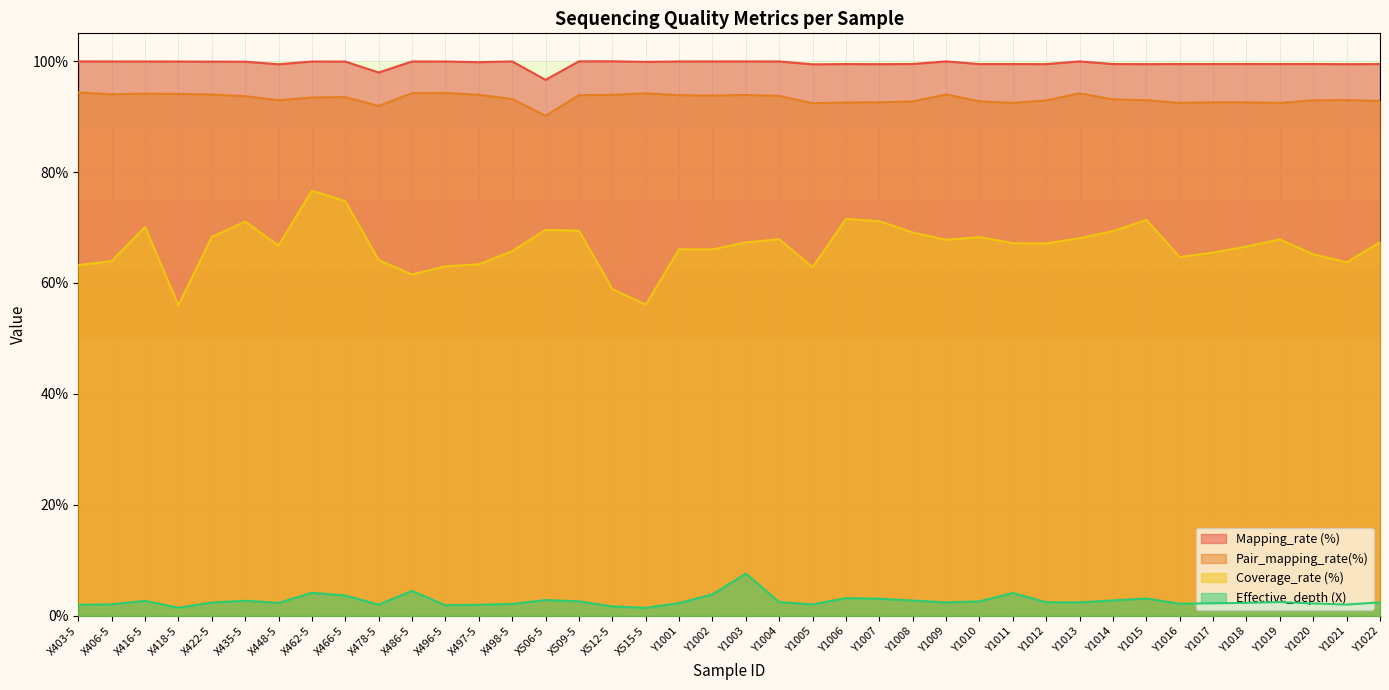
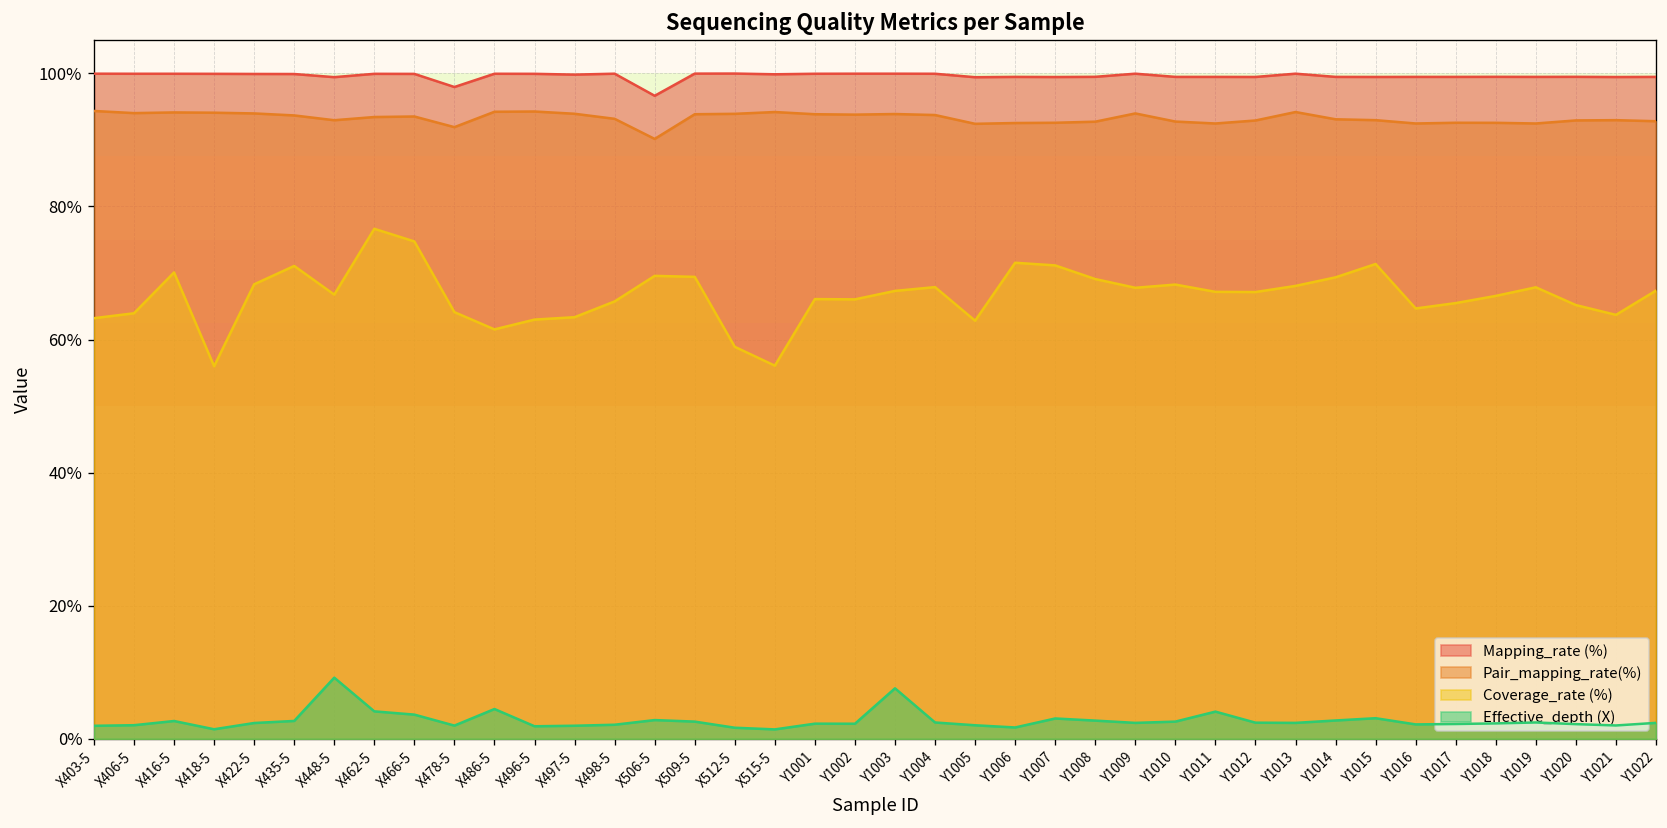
  {
    "Effective_depth (X)": {
      "X403-5": "2%",
      "X406-5": "2%",
      "X416-5": "3%",
      "X418-5": "1%",
      "X422-5": "2%",
      "X435-5": "3%",
-     "X448-5": "2%",
+     "X448-5": "9%",
      "X462-5": "4%",
      "X466-5": "4%",
      "X478-5": "2%",
      "X486-5": "5%",
      "X496-5": "2%",
      "X497-5": "2%",
      "X498-5": "2%",
      "X506-5": "3%",
      "X509-5": "3%",
      "X512-5": "2%",
      "X515-5": "1%",
      "Y1001": "2%",
-     "Y1002": "4%",
+     "Y1002": "2%",
      "Y1003": "8%",
      "Y1004": "2%",
      "Y1005": "2%",
-     "Y1006": "3%",
+     "Y1006": "2%",
      "Y1007": "3%",
      "Y1008": "3%",
      "Y1009": "2%",
      "Y1010": "3%",
      "Y1011": "4%",
      "Y1012": "2%",
      "Y1013": "2%",
      "Y1014": "3%",
      "Y1015": "3%",
      "Y1016": "2%",
      "Y1022": "2%"
    }
  }
